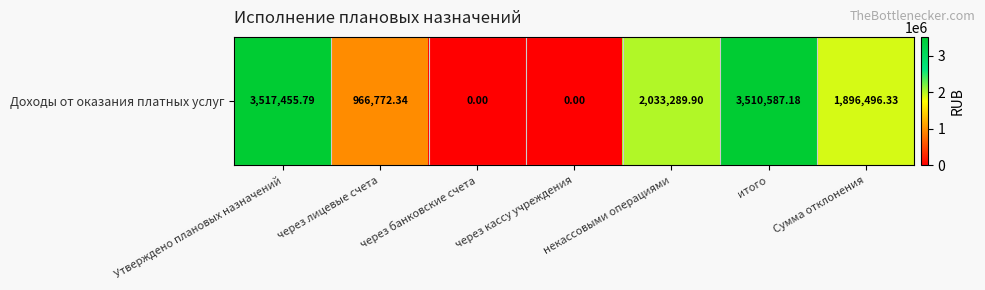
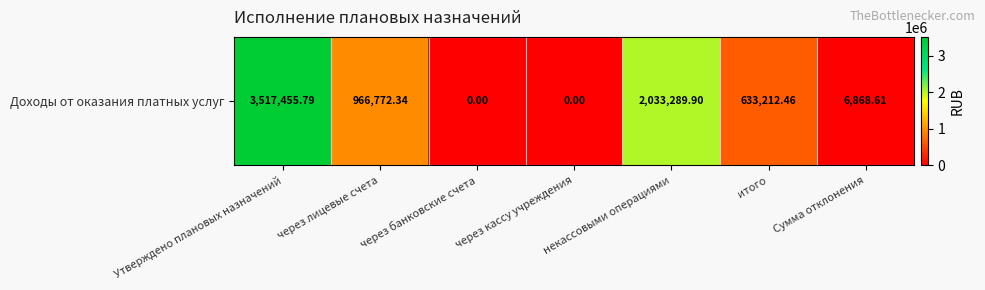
  {
    "Доходы от оказания платных услуг": {
      "Утверждено плановых назначений": "3,517,455.79",
      "через лицевые счета": "966,772.34",
      "через банковские счета": "0.00",
      "через кассу учреждения": "0.00",
      "некассовыми операциями": "2,033,289.90",
-     "итого": "3,510,587.18",
-     "Сумма отклонения": "1,896,496.33"
+     "итого": "633,212.46",
+     "Сумма отклонения": "6,868.61"
    }
  }
